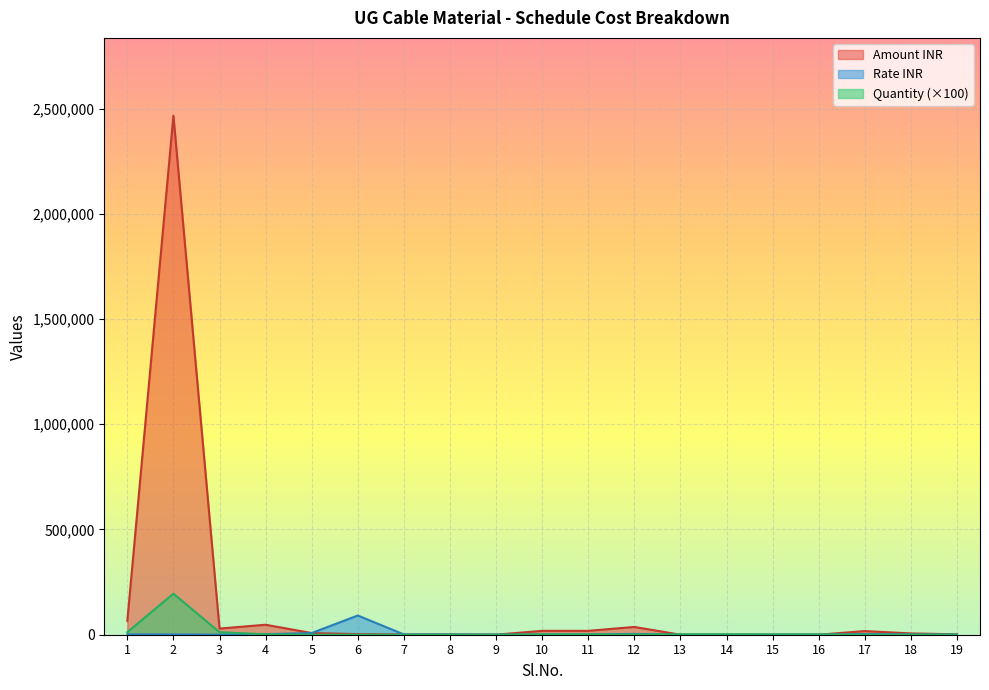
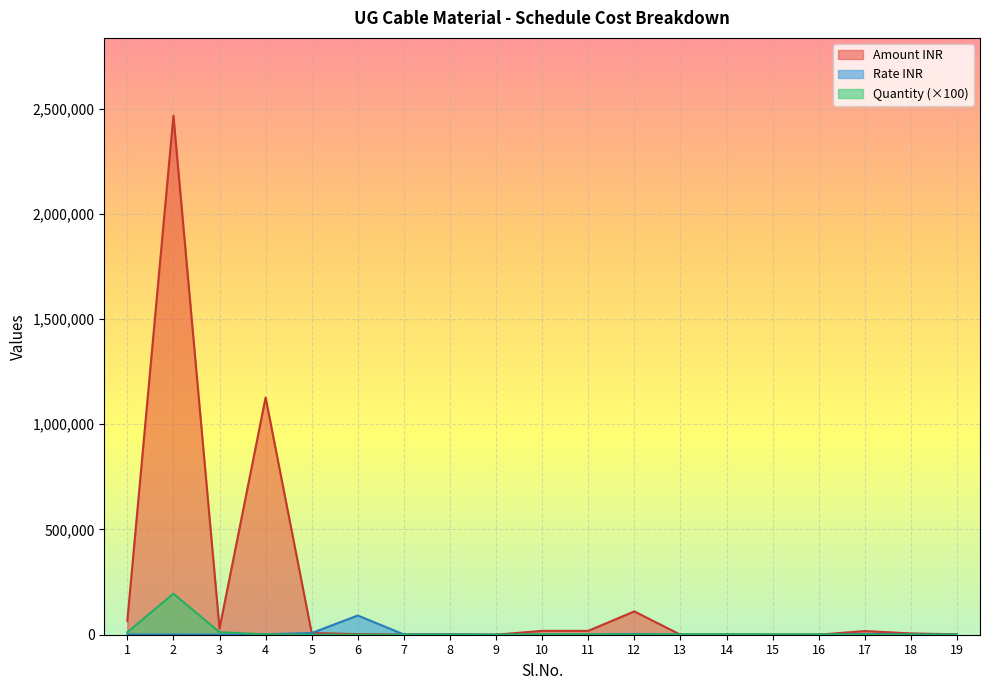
  {
    "Amount INR": {
      "1": "70,000",
      "2": "2,470,000",
      "3": "30,000",
-     "4": "50,000",
+     "4": "1,130,000",
      "10": "20,000",
      "11": "20,000",
-     "12": "40,000",
+     "12": "110,000",
      "17": "20,000"
    },
    "Rate INR": {
      "2": "0",
      "6": "90,000"
    },
    "Quantity (×100)": {
      "2": "200,000"
    }
  }
